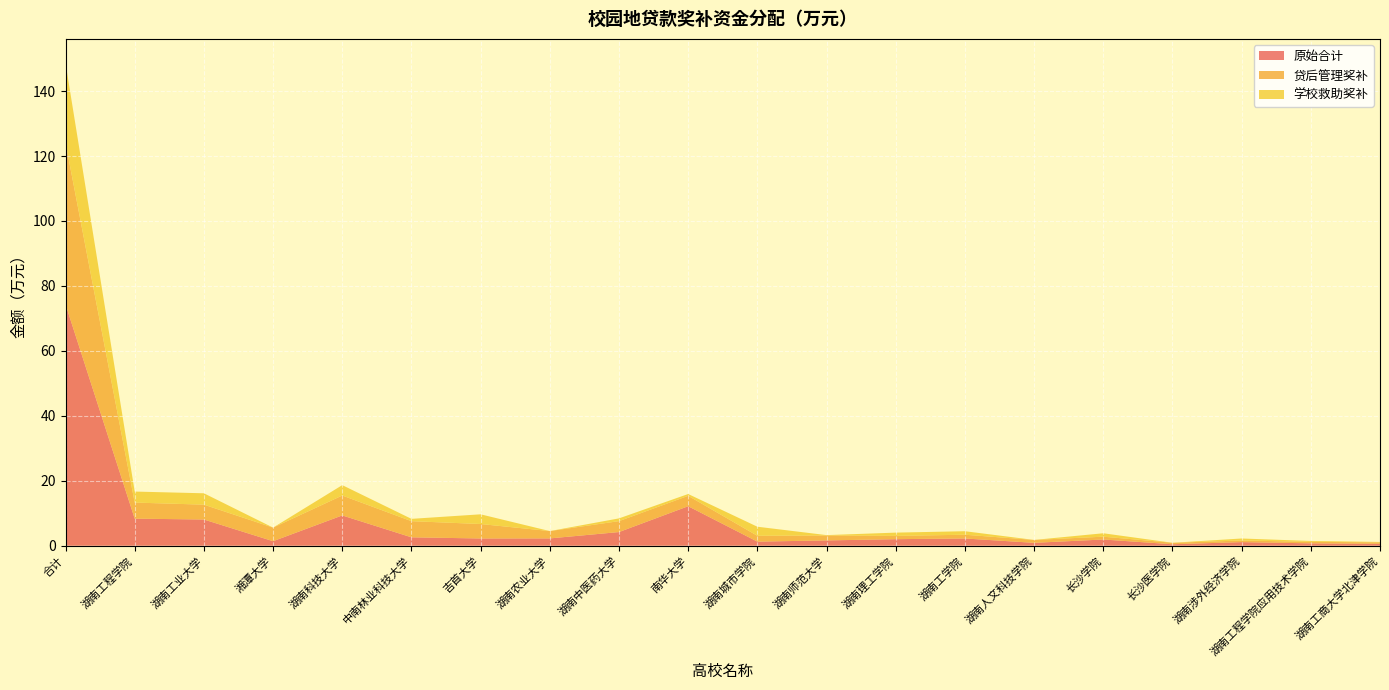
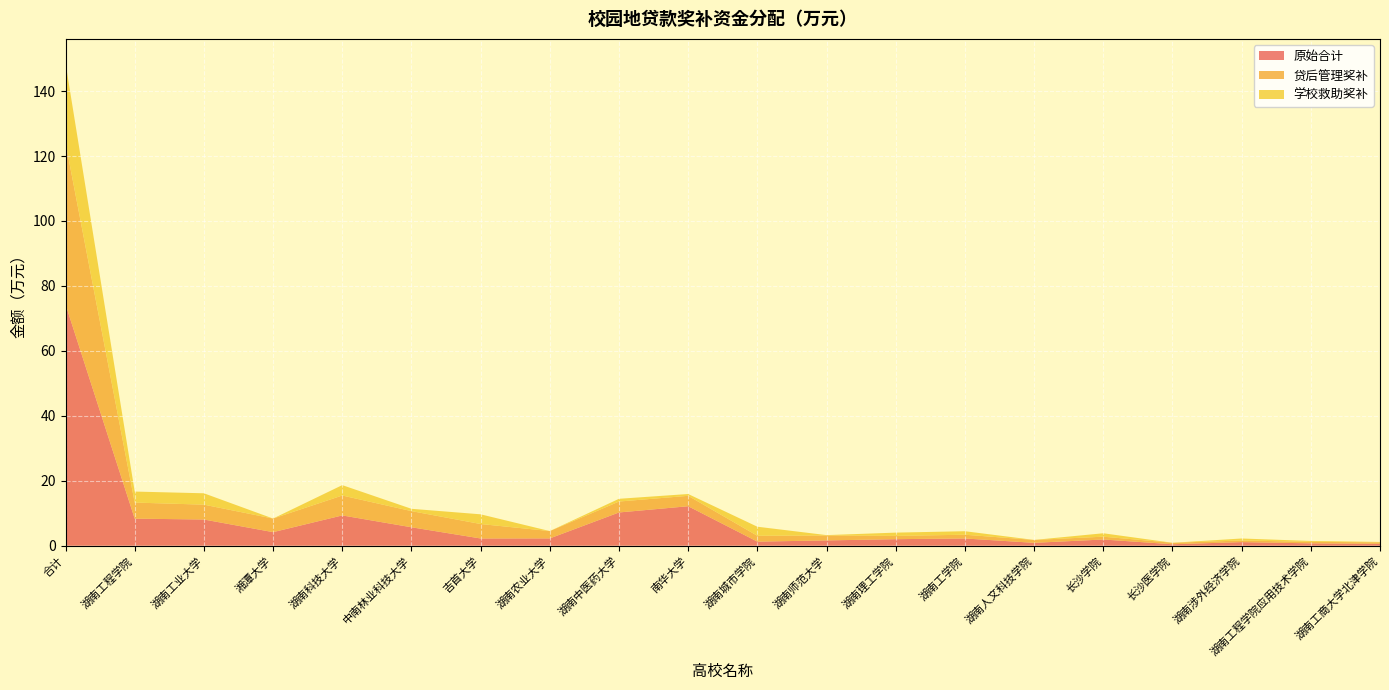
  {
    "原始合计": {
      "合计": 74,
      "湖南工程学院": 8,
      "湖南工业大学": 8,
-     "湘潭大学": 1,
+     "湘潭大学": 4,
      "湖南科技大学": 9,
-     "中南林业科技大学": 3,
+     "中南林业科技大学": 6,
      "吉首大学": 2,
      "湖南农业大学": 2,
-     "湖南中医药大学": 4,
+     "湖南中医药大学": 10,
      "南华大学": 12,
      "湖南城市学院": 1,
      "湖南师范大学": 2,
      "湖南理工学院": 2,
      "湖南工学院": 2,
      "湖南人文科技学院": 1,
      "长沙学院": 2
    }
  }
